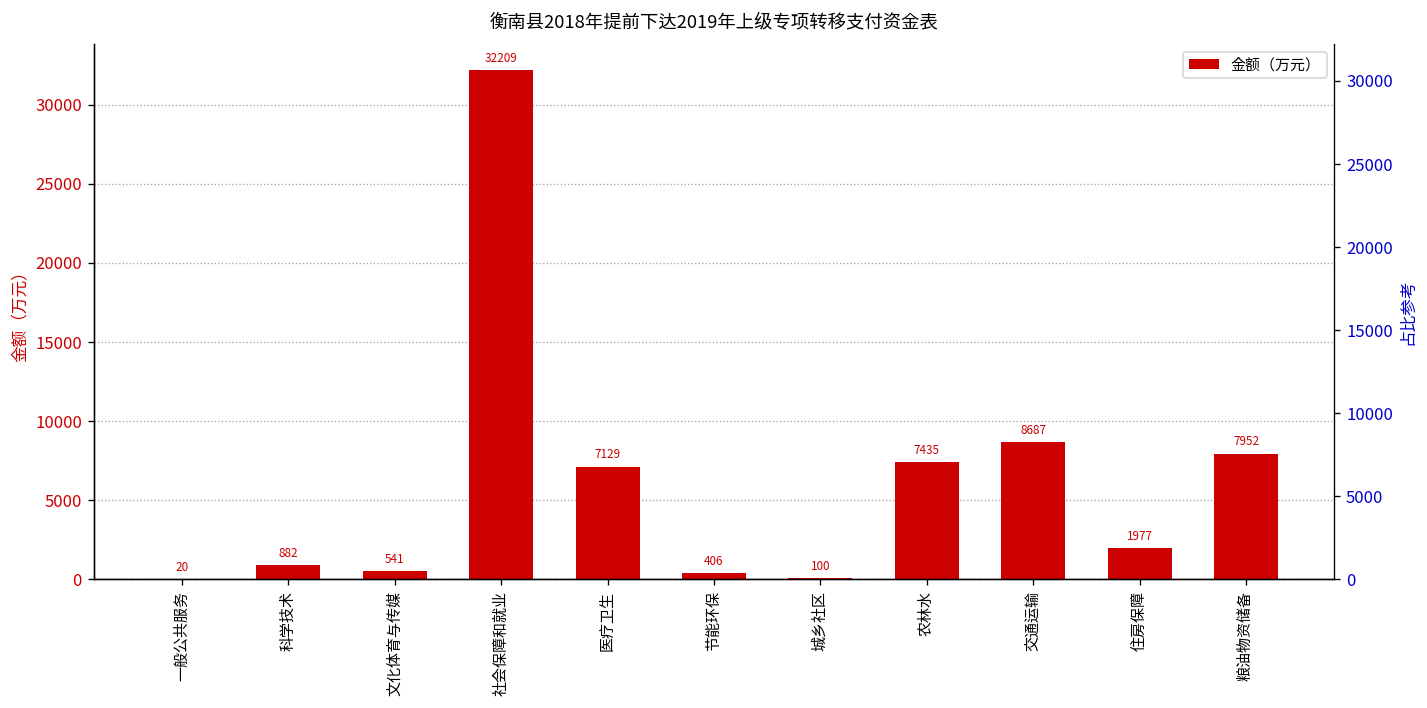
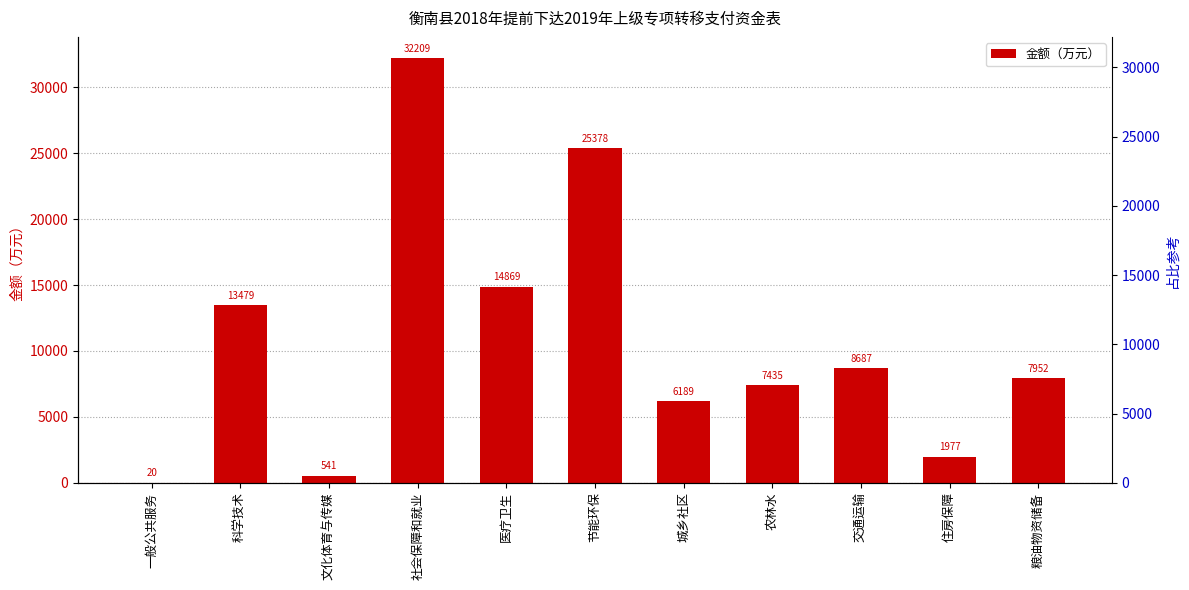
  {
    "一般公共服务": 20,
-   "科学技术": 882,
+   "科学技术": 13479,
    "文化体育与传媒": 541,
    "社会保障和就业": 32209,
-   "医疗卫生": 7129,
-   "节能环保": 406,
-   "城乡社区": 100,
+   "医疗卫生": 14869,
+   "节能环保": 25378,
+   "城乡社区": 6189,
    "农林水": 7435,
    "交通运输": 8687,
    "住房保障": 1977,
    "粮油物资储备": 7952
  }
